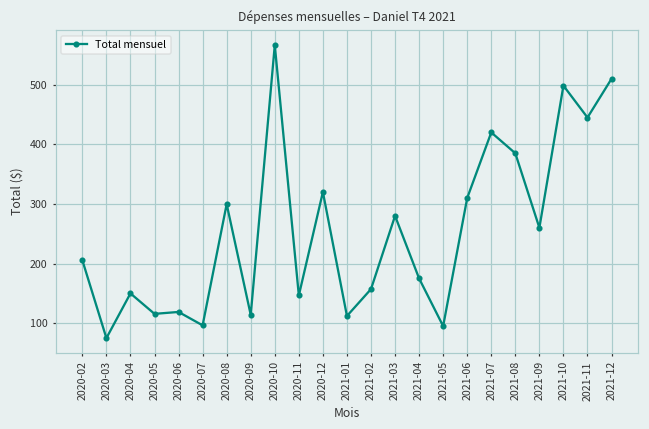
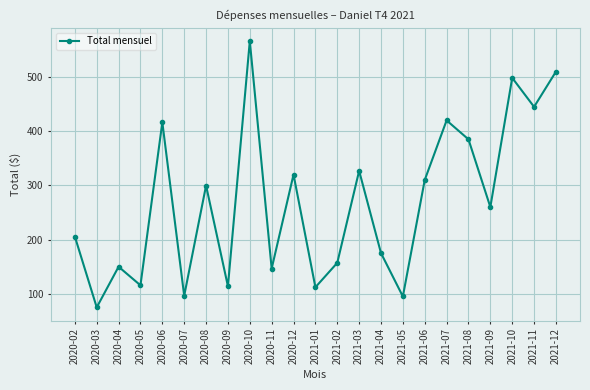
  {
    "2020-02": 210,
    "2020-03": 70,
    "2020-04": 150,
    "2020-05": 120,
-   "2020-06": 120,
+   "2020-06": 420,
    "2020-07": 100,
    "2020-08": 300,
    "2020-09": 110,
    "2020-10": 570,
    "2020-11": 150,
    "2020-12": 320,
    "2021-01": 110,
    "2021-02": 160,
-   "2021-03": 280,
+   "2021-03": 330,
    "2021-04": 180,
    "2021-05": 100,
    "2021-06": 310,
    "2021-07": 420,
    "2021-08": 390,
    "2021-09": 260,
    "2021-10": 500,
    "2021-11": 450,
    "2021-12": 510
  }
